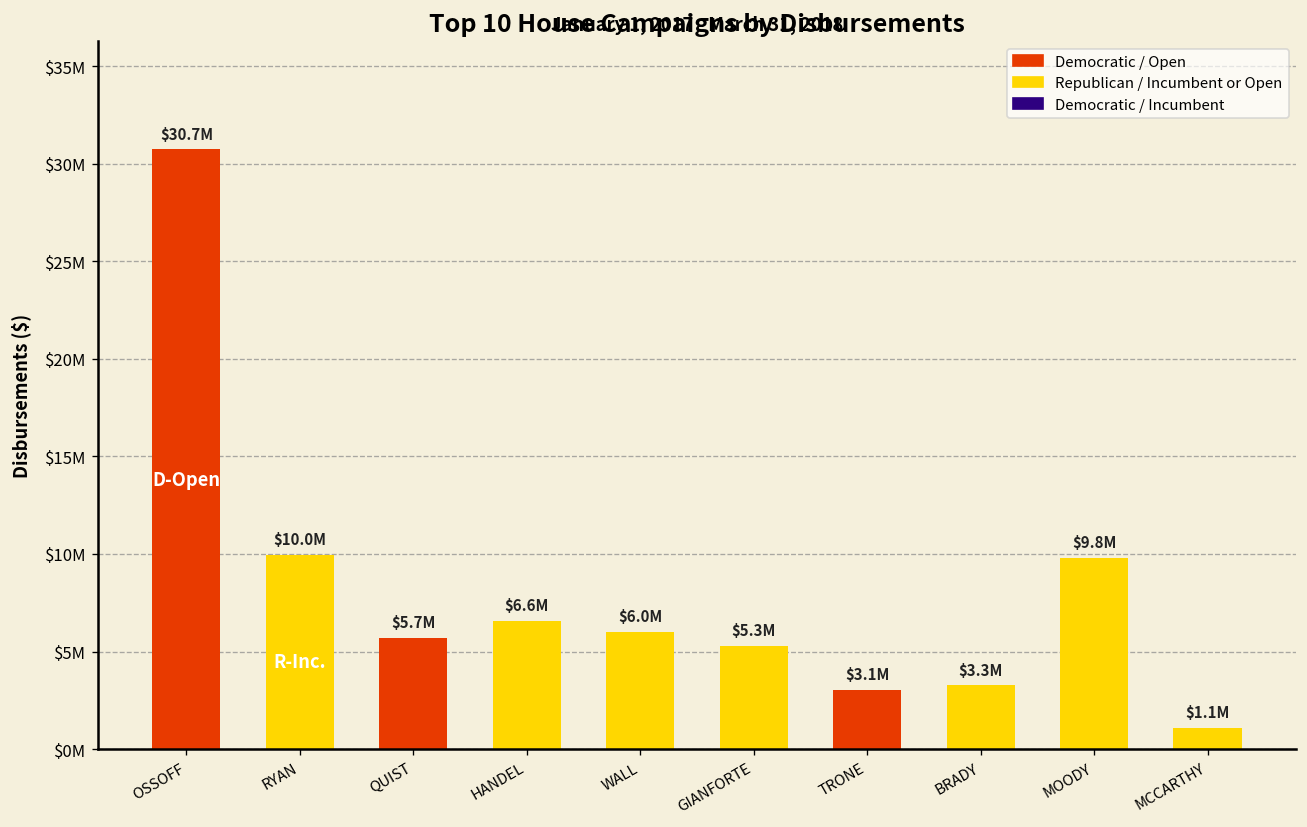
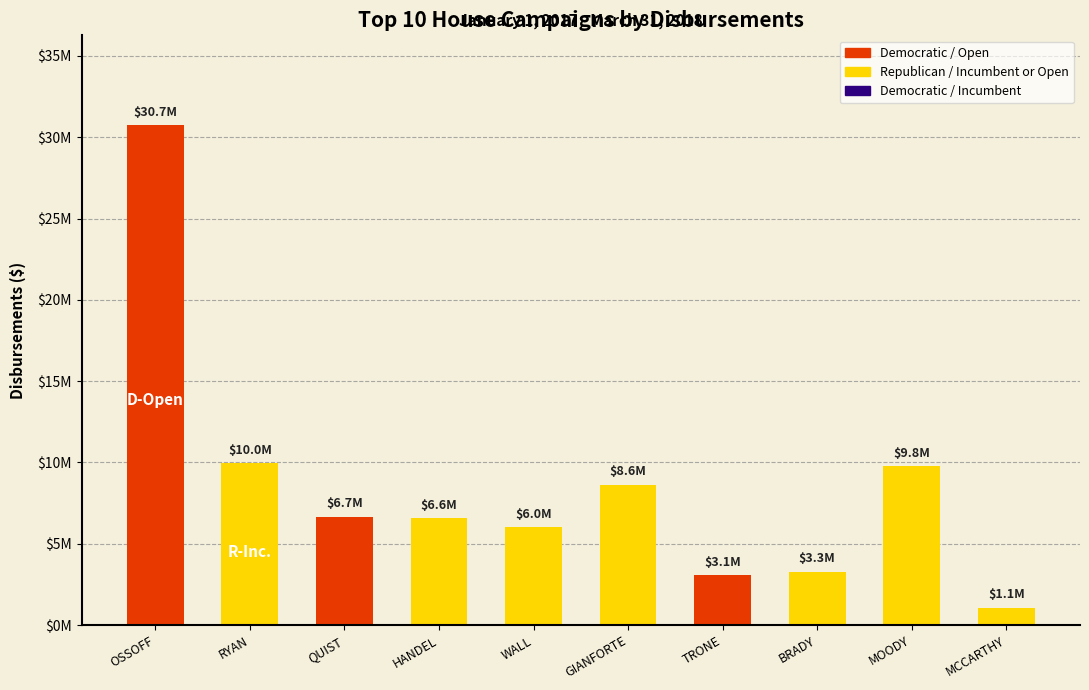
  {
    "OSSOFF": "$30.7M",
    "RYAN": "$10.0M",
-   "QUIST": "$5.7M",
+   "QUIST": "$6.7M",
    "HANDEL": "$6.6M",
    "WALL": "$6.0M",
-   "GIANFORTE": "$5.3M",
+   "GIANFORTE": "$8.6M",
    "TRONE": "$3.1M",
    "BRADY": "$3.3M",
    "MOODY": "$9.8M",
    "MCCARTHY": "$1.1M"
  }
